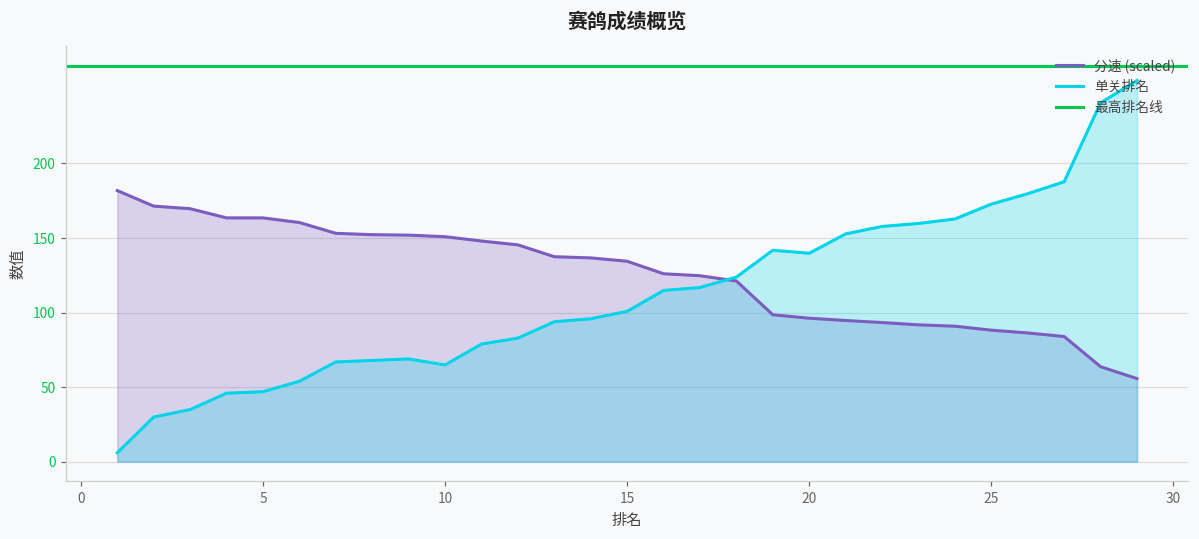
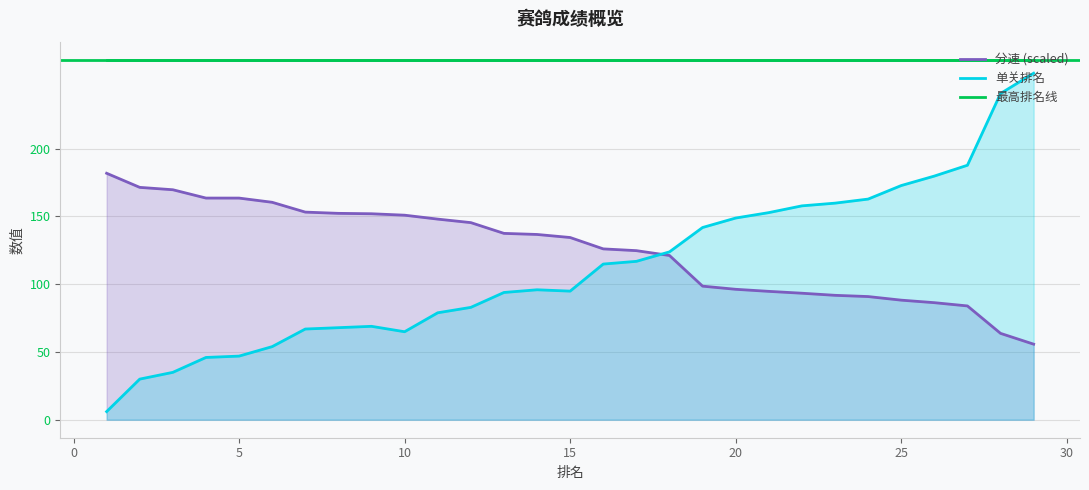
  {
    "单关排名": {
      "5": 47,
      "10": 65,
-     "15": 101,
-     "20": 140,
+     "15": 95,
+     "20": 149,
      "25": 173
    }
  }
